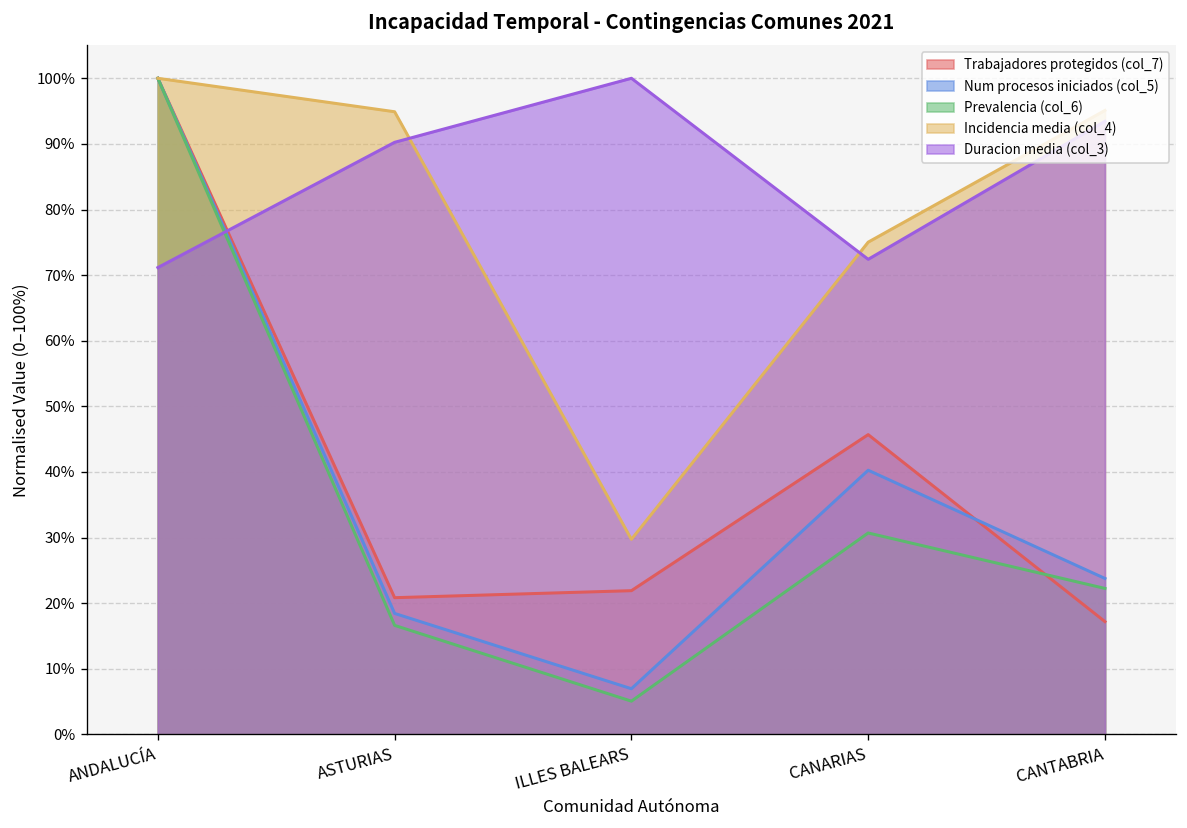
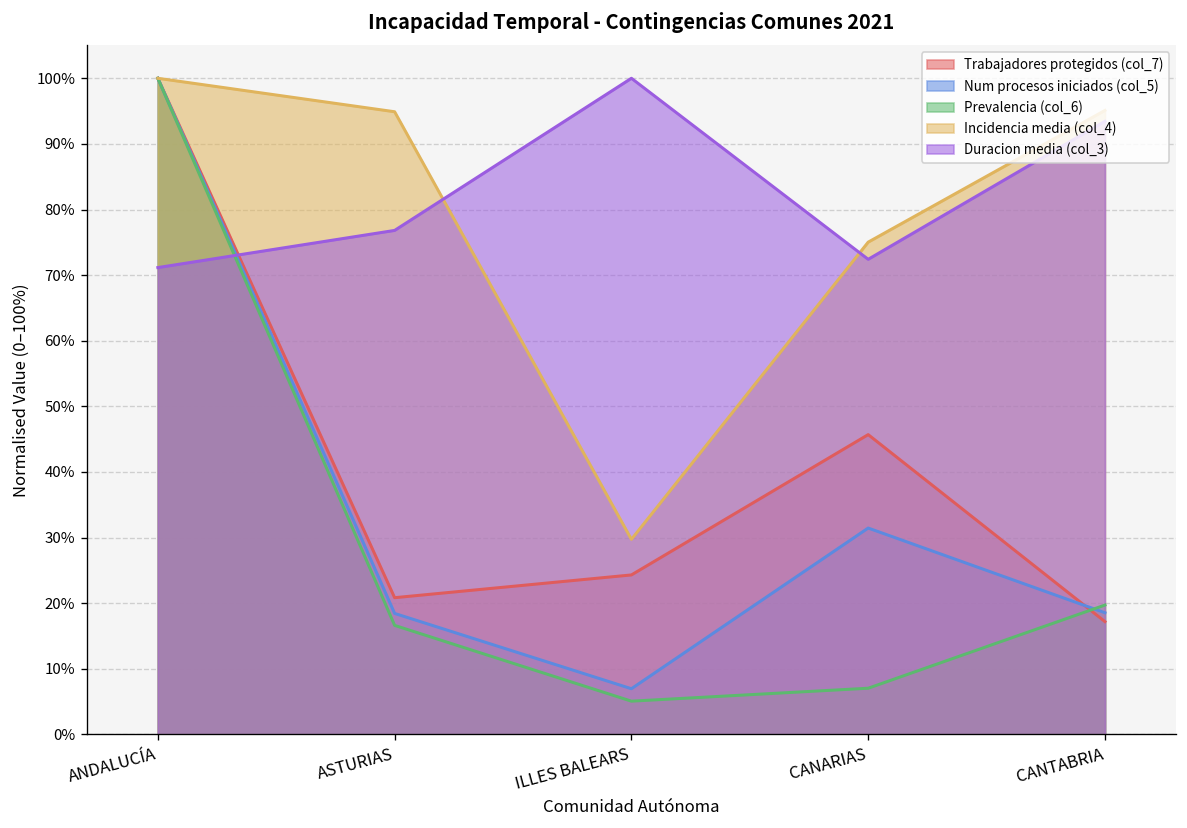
  {
    "Trabajadores protegidos (col_7)": {
      "ASTURIAS": "21%",
-     "ILLES BALEARS": "22%",
+     "ILLES BALEARS": "24%",
      "CANARIAS": "46%",
      "CANTABRIA": "17%"
    },
    "Num procesos iniciados (col_5)": {
      "ASTURIAS": "18%",
      "ILLES BALEARS": "7%",
-     "CANARIAS": "40%",
-     "CANTABRIA": "24%"
+     "CANARIAS": "31%",
+     "CANTABRIA": "19%"
    },
    "Prevalencia (col_6)": {
      "ASTURIAS": "17%",
      "ILLES BALEARS": "5%",
-     "CANARIAS": "31%",
-     "CANTABRIA": "22%"
+     "CANARIAS": "7%",
+     "CANTABRIA": "20%"
    },
    "Incidencia media (col_4)": {
      "ASTURIAS": "95%",
      "ILLES BALEARS": "30%",
      "CANARIAS": "75%"
    },
    "Duracion media (col_3)": {
      "ANDALUCÍA": "71%",
-     "ASTURIAS": "90%",
+     "ASTURIAS": "77%",
      "ILLES BALEARS": "100%",
      "CANARIAS": "72%"
    }
  }
